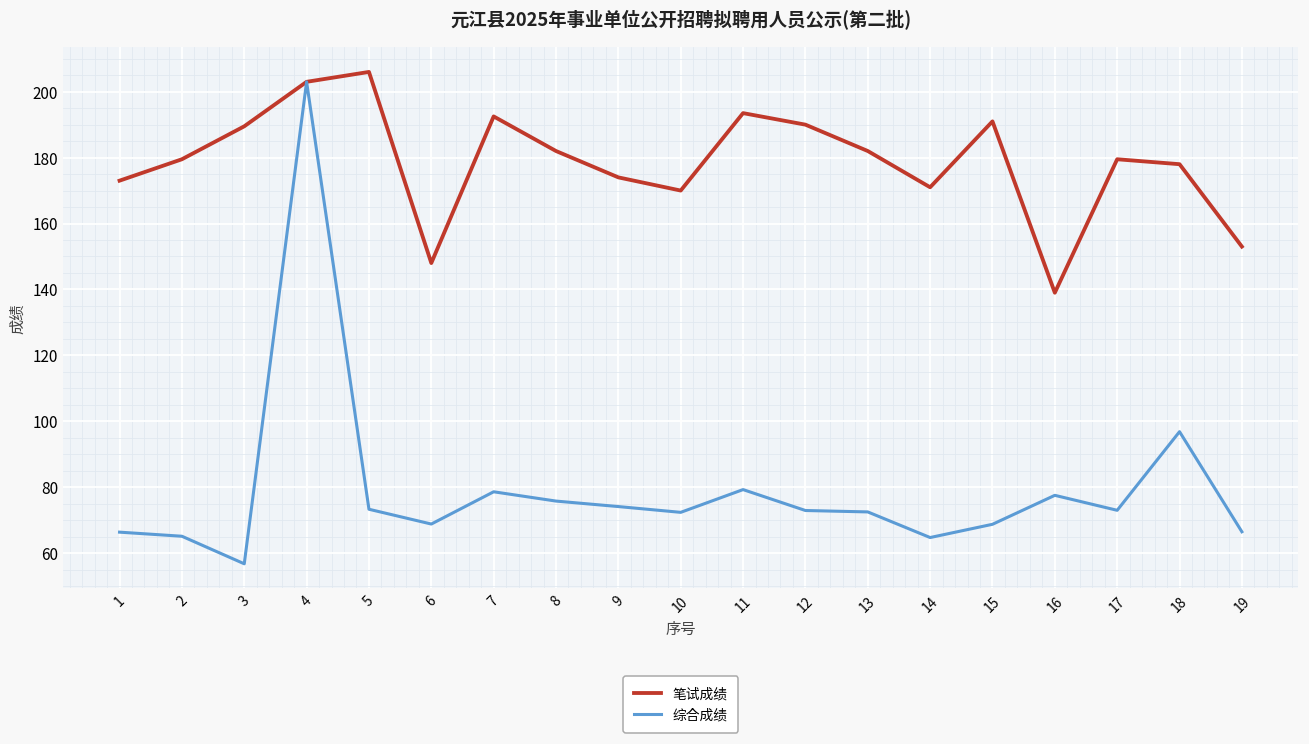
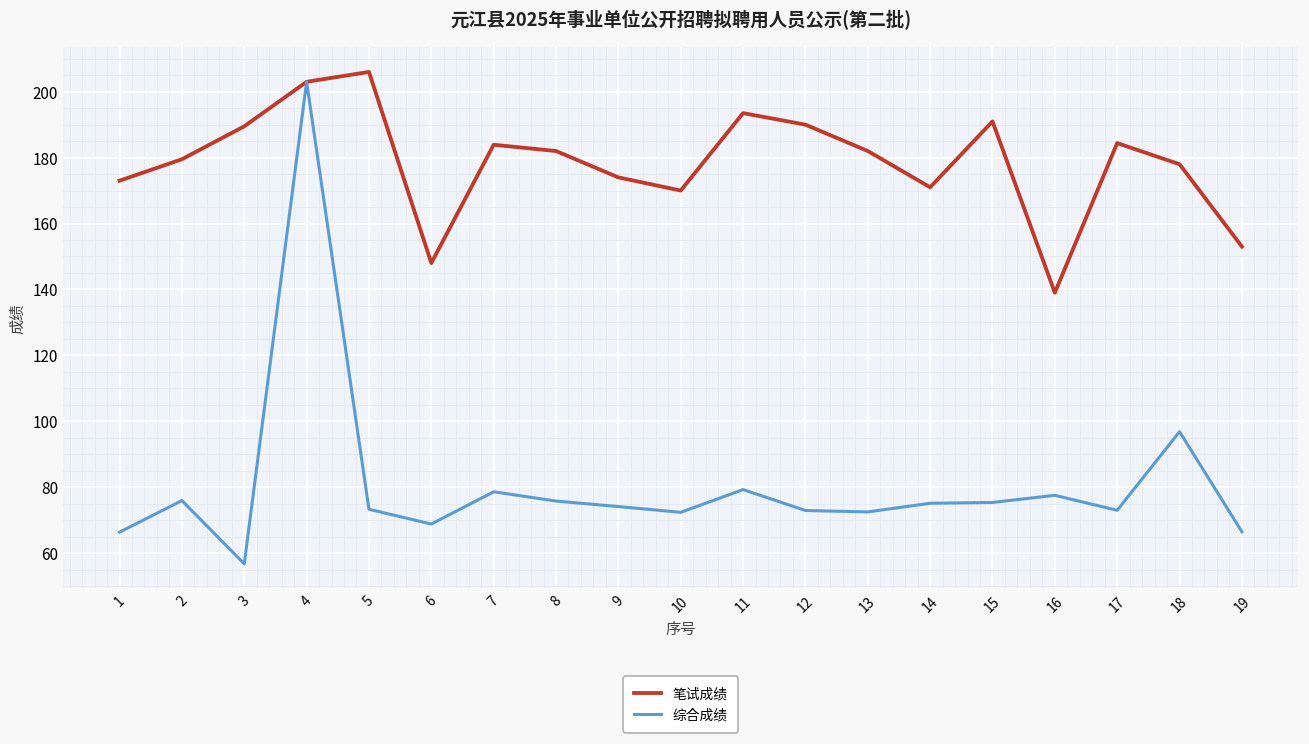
  {
    "笔试成绩": {
      "1": 173,
      "2": 180,
      "3": 190,
      "5": 206,
      "6": 148,
-     "7": 193,
+     "7": 184,
      "8": 182,
      "9": 174,
      "10": 170,
      "11": 194,
      "12": 190,
      "13": 182,
      "14": 171,
      "15": 191,
      "16": 139,
-     "17": 180,
+     "17": 184,
      "18": 178,
      "19": 153
    },
    "综合成绩": {
      "1": 66,
-     "2": 65,
+     "2": 76,
      "3": 57,
      "5": 73,
      "6": 69,
      "7": 79,
      "8": 76,
      "9": 74,
      "10": 72,
      "11": 79,
      "12": 73,
      "13": 72,
-     "14": 65,
-     "15": 69,
+     "14": 75,
+     "15": 75,
      "16": 78,
      "17": 73,
      "18": 97,
      "19": 66
    }
  }
